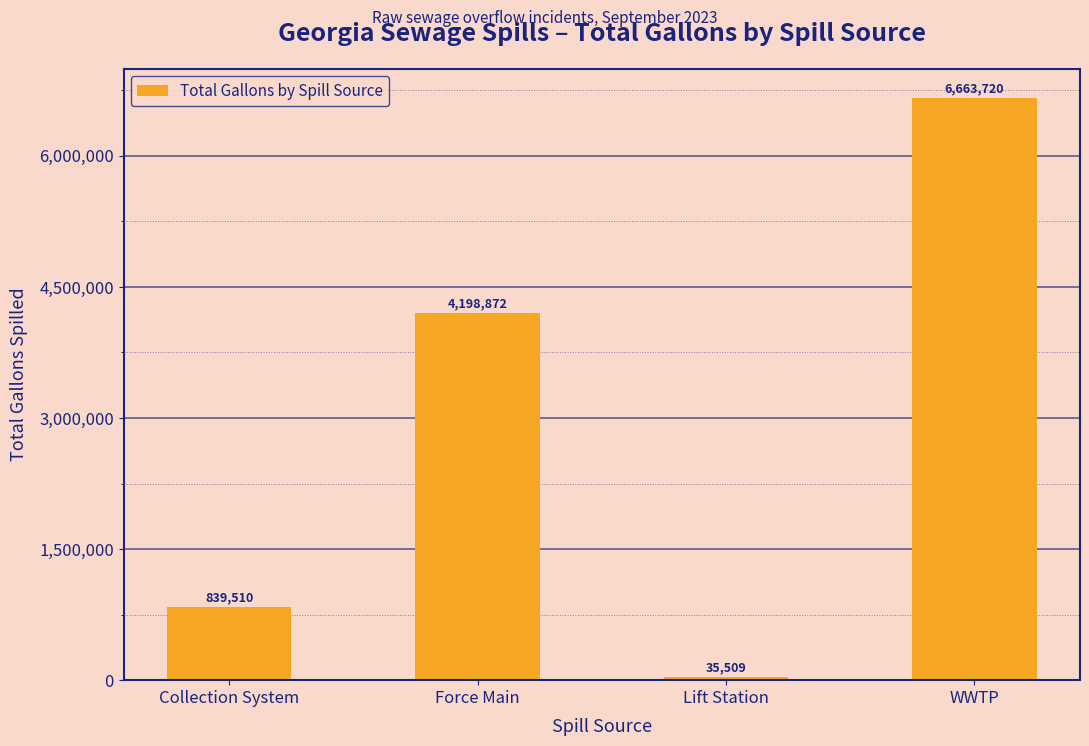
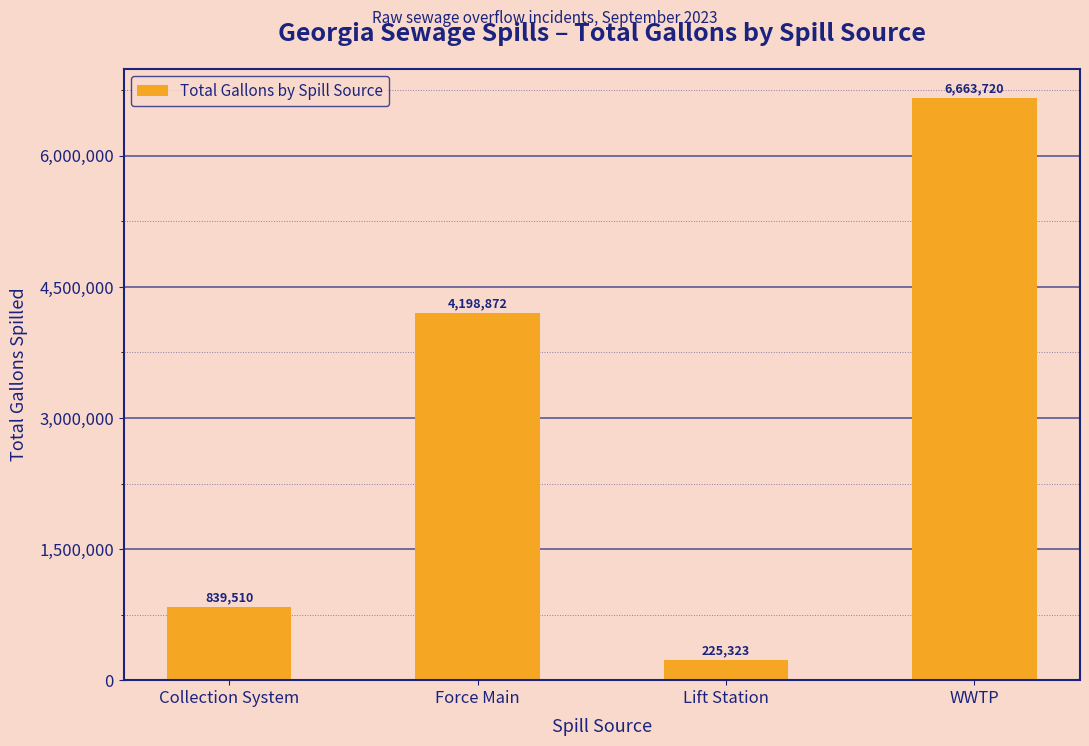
  {
    "Collection System": "839,510",
    "Force Main": "4,198,872",
-   "Lift Station": "35,509",
+   "Lift Station": "225,323",
    "WWTP": "6,663,720"
  }
